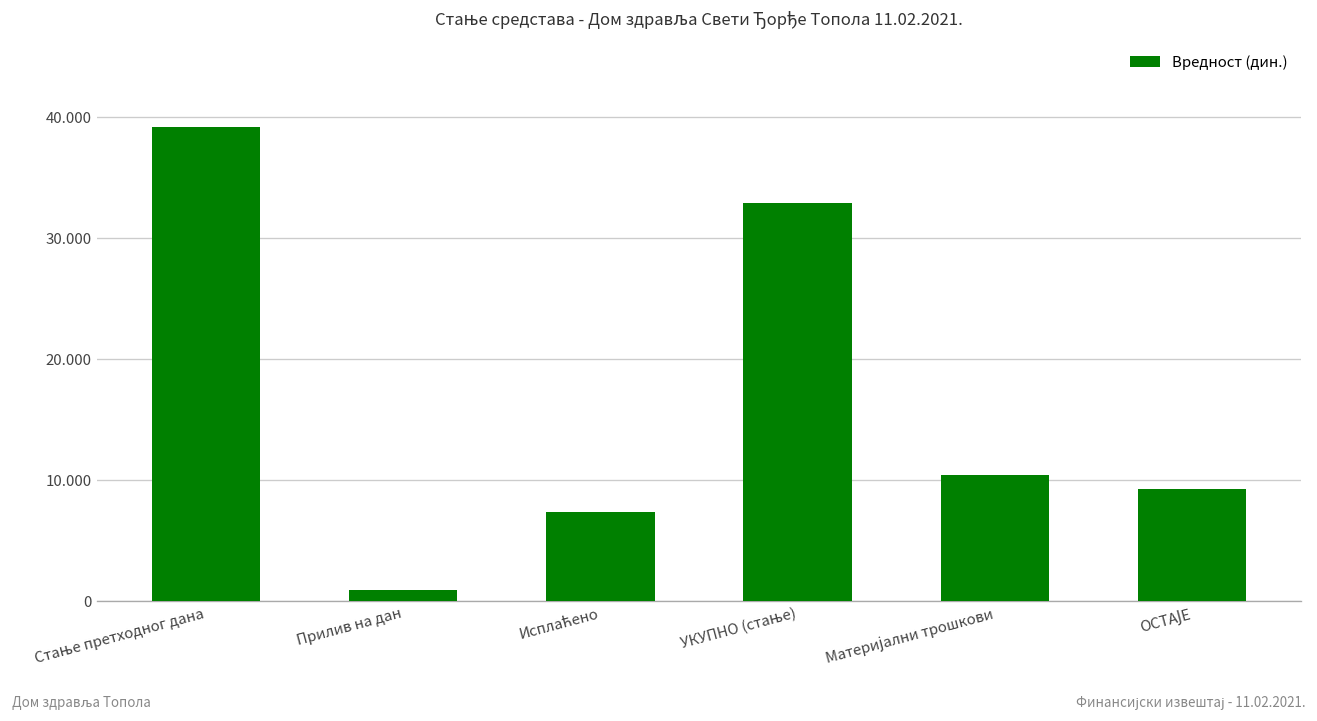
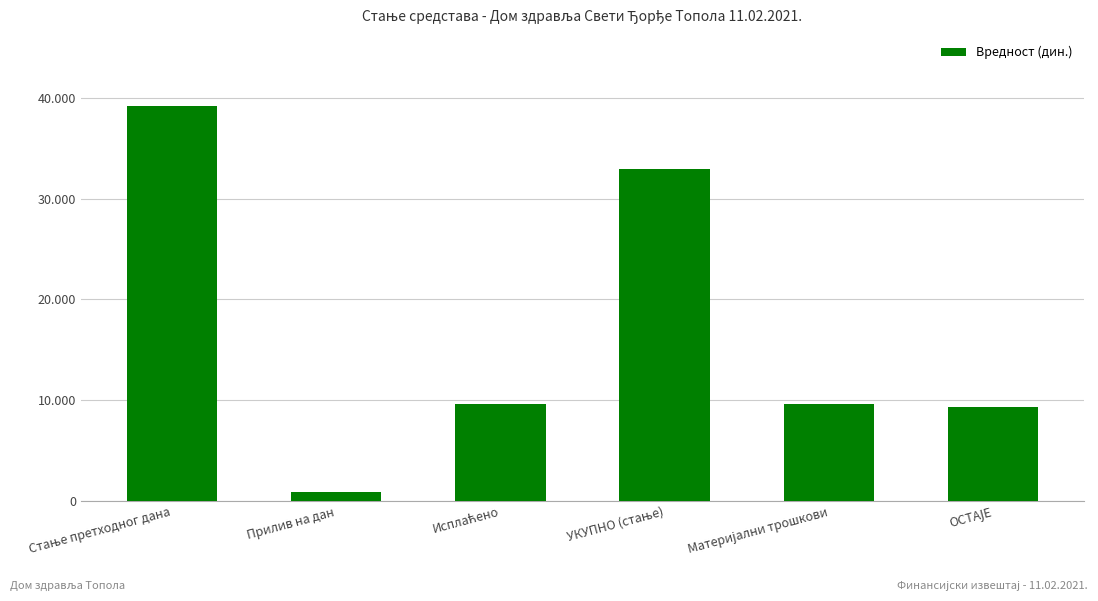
  {
    "Стање претходног дана": 39.2,
    "Прилив на дан": 0.9,
-   "Исплаћено": 7.3,
+   "Исплаћено": 9.6,
    "УКУПНО (стање)": 32.9,
-   "Материјални трошкови": 10.4,
+   "Материјални трошкови": 9.6,
    "ОСТАЈЕ": 9.3
  }
